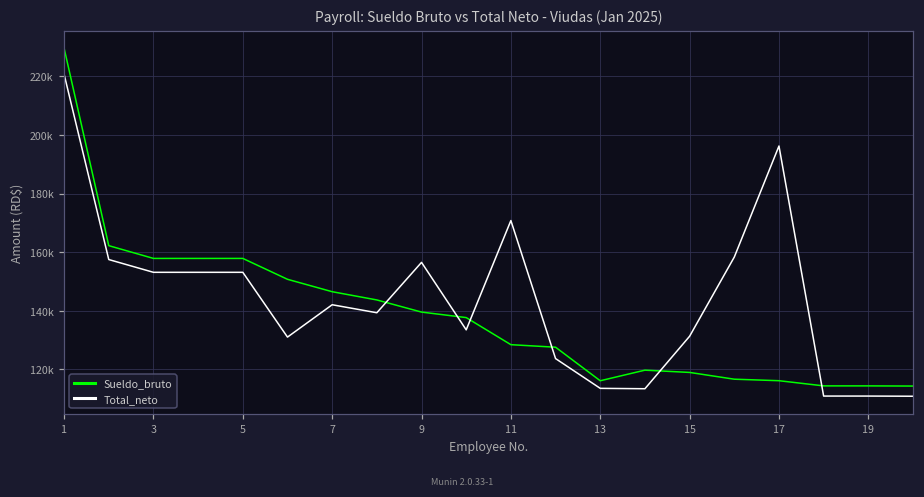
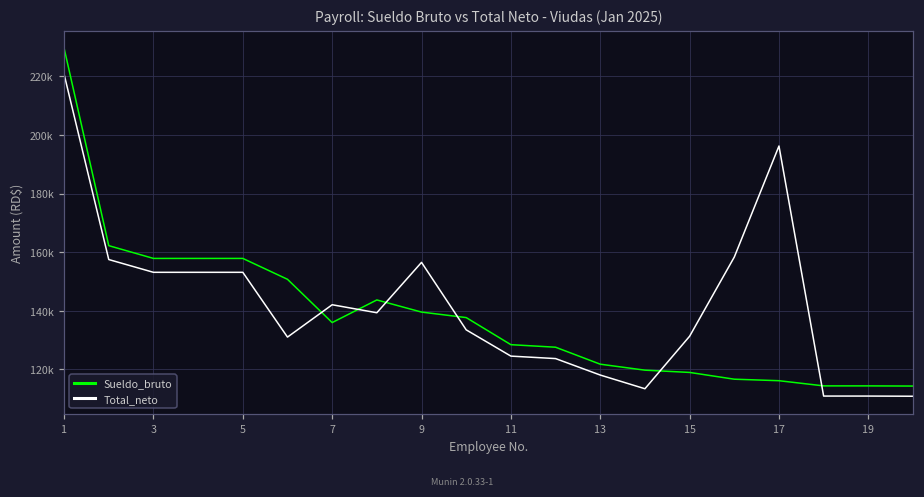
  {
    "Sueldo_bruto": {
      "1": 230000,
      "3": 158000,
      "5": 158000,
-     "7": 147000,
+     "7": 136000,
      "9": 140000,
      "11": 128000,
-     "13": 116000,
+     "13": 122000,
      "15": 119000,
      "17": 116000,
      "19": 114000
    },
    "Total_neto": {
      "1": 221000,
      "3": 153000,
      "5": 153000,
      "7": 142000,
      "9": 157000,
-     "11": 171000,
-     "13": 114000,
+     "11": 125000,
+     "13": 118000,
      "15": 131000,
      "17": 196000,
      "19": 111000
    }
  }
